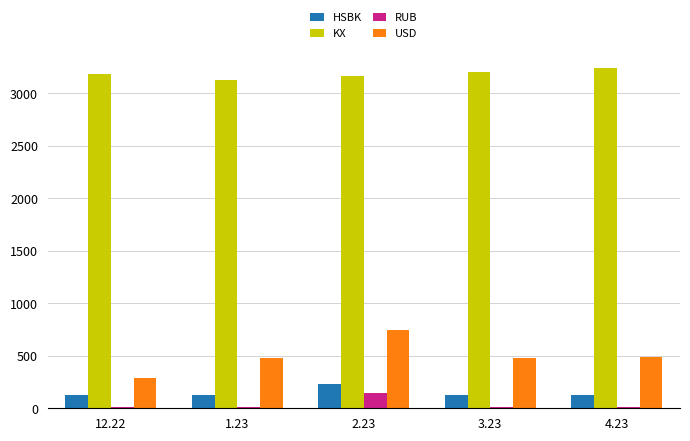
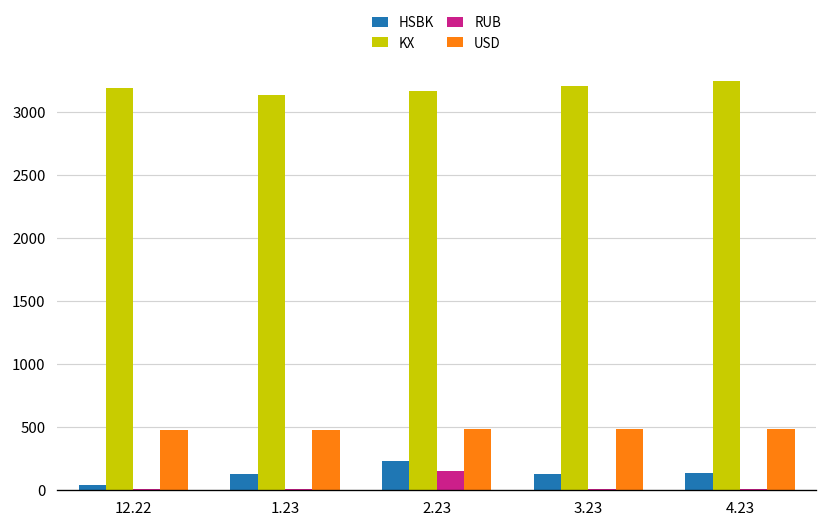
  {
    "HSBK": {
-     "12.22": 120,
+     "12.22": 40,
      "1.23": 120,
      "2.23": 230,
      "3.23": 130,
      "4.23": 130
    },
    "KX": {
      "12.22": 3190,
      "1.23": 3130,
      "2.23": 3170,
      "3.23": 3200,
      "4.23": 3250
    },
    "RUB": {
      "2.23": 150
    },
    "USD": {
-     "12.22": 290,
+     "12.22": 470,
      "1.23": 480,
-     "2.23": 740,
+     "2.23": 480,
      "3.23": 480,
      "4.23": 490
    }
  }
